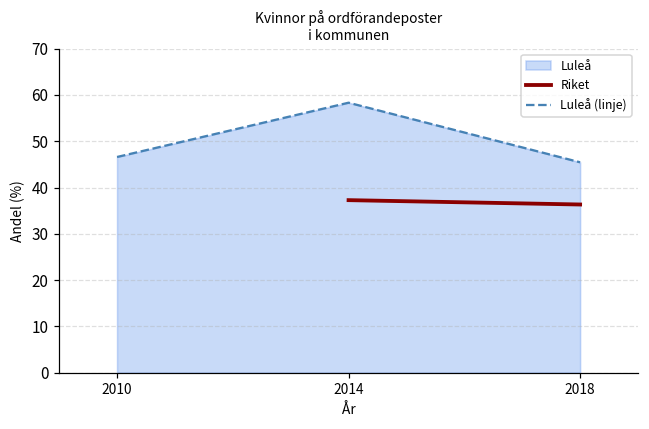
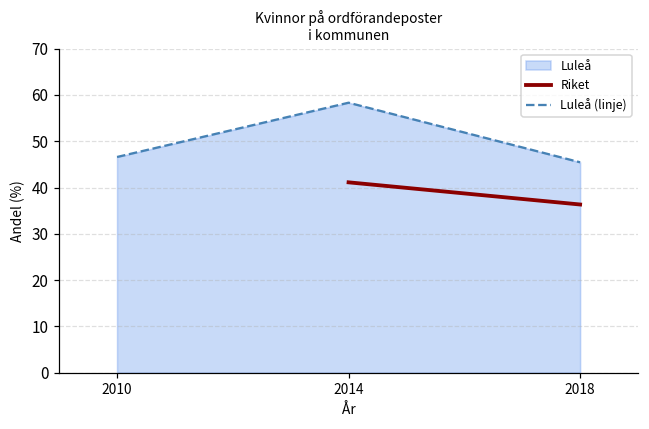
  {
    "Riket": {
-     "2014": 37,
+     "2014": 41,
      "2018": 36
    },
    "Luleå": {
      "2010": 47,
      "2014": 58,
      "2018": 45
    }
  }
